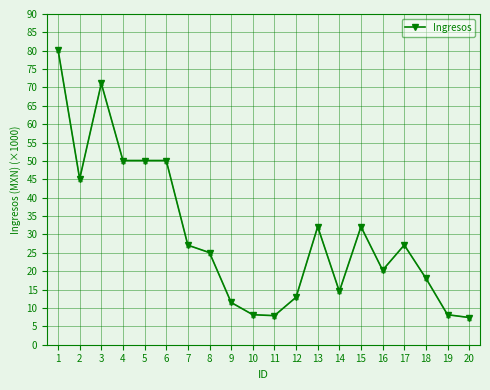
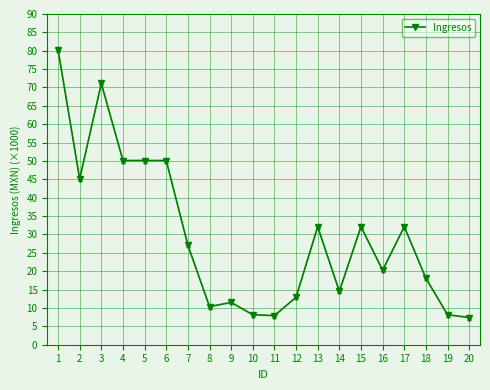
  {
    "1": 80,
    "2": 45,
    "3": 71,
    "4": 50,
    "5": 50,
    "6": 50,
    "7": 27,
-   "8": 25,
+   "8": 10,
    "9": 11,
    "10": 8,
    "11": 8,
    "12": 13,
    "13": 32,
    "14": 15,
    "15": 32,
    "16": 20,
-   "17": 27,
+   "17": 32,
    "18": 18,
    "19": 8,
    "20": 7
  }
